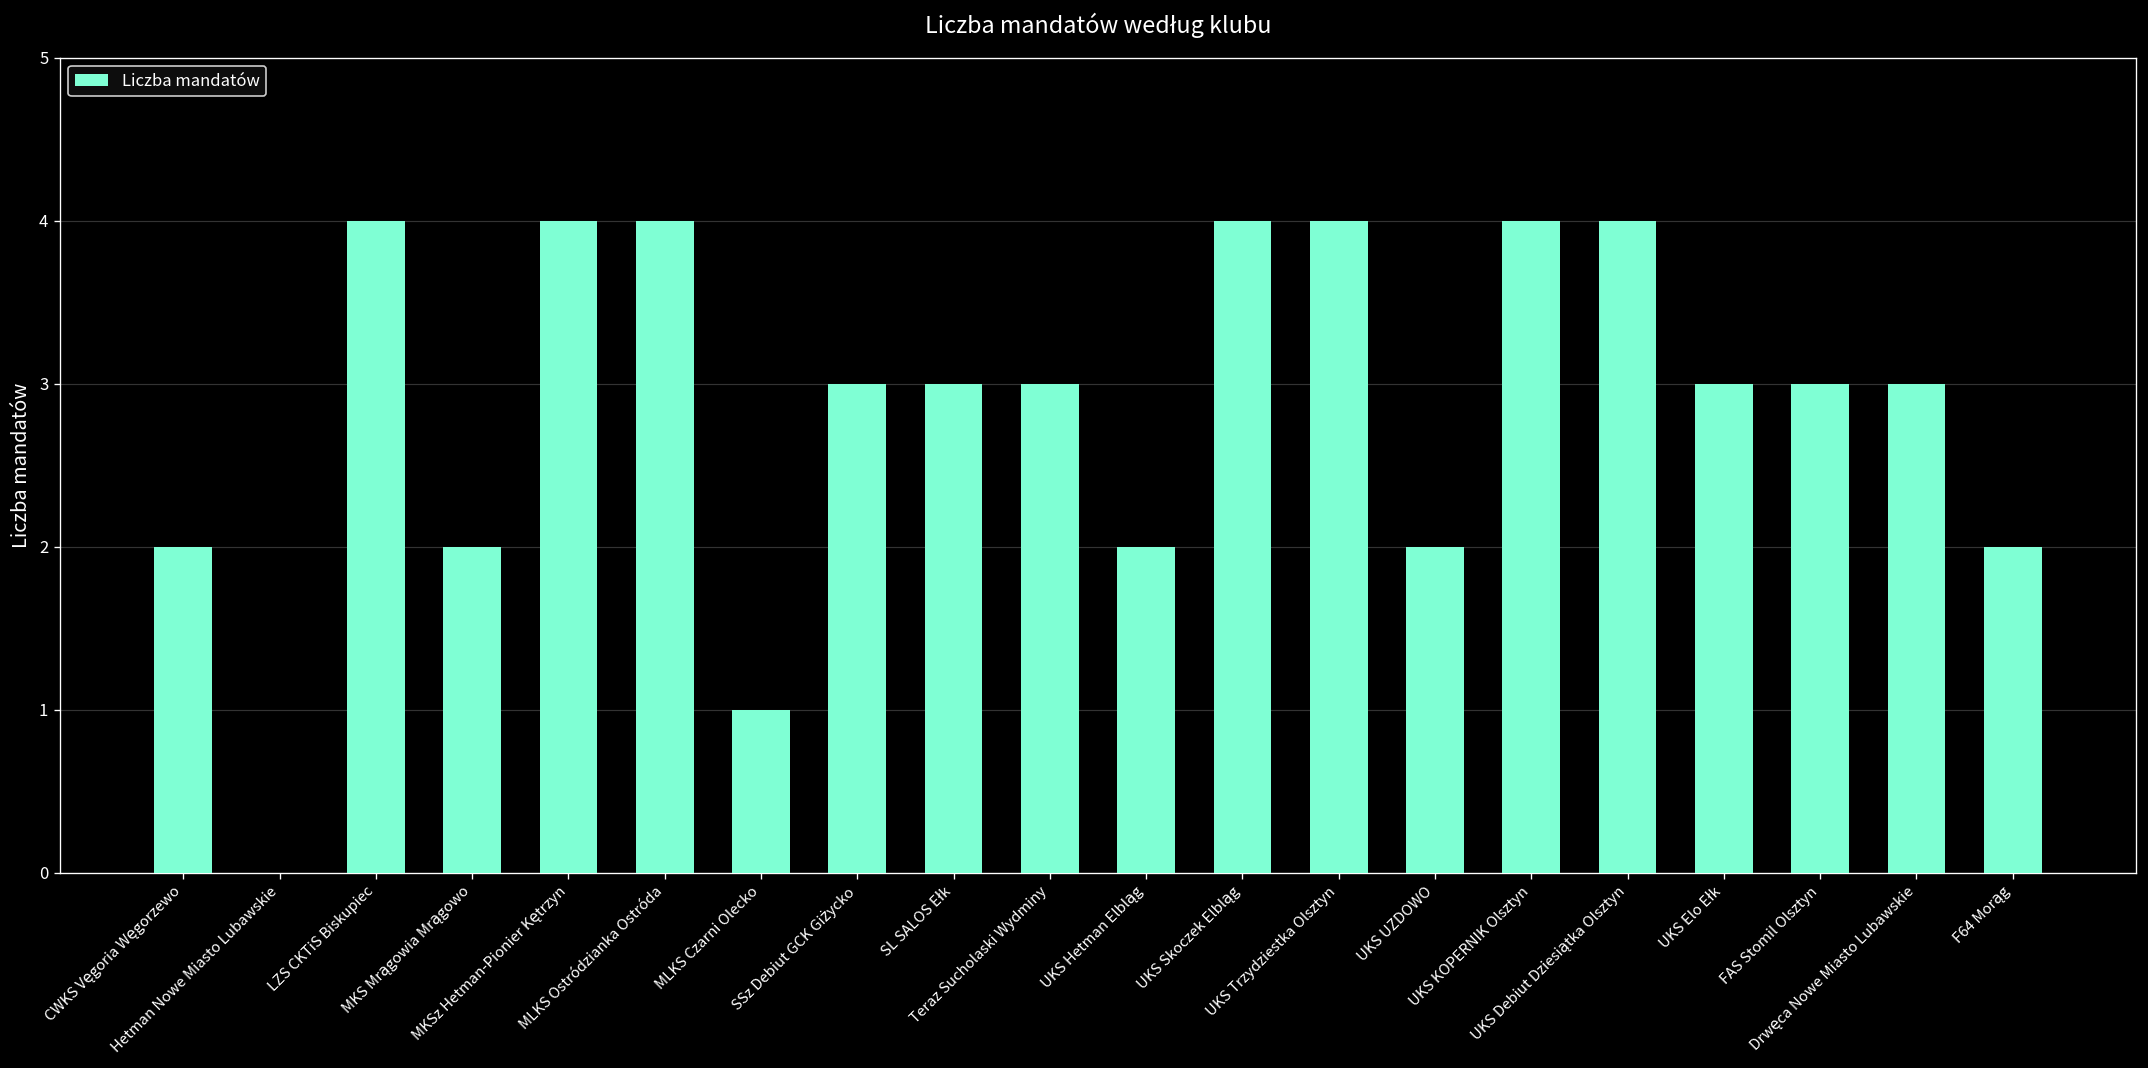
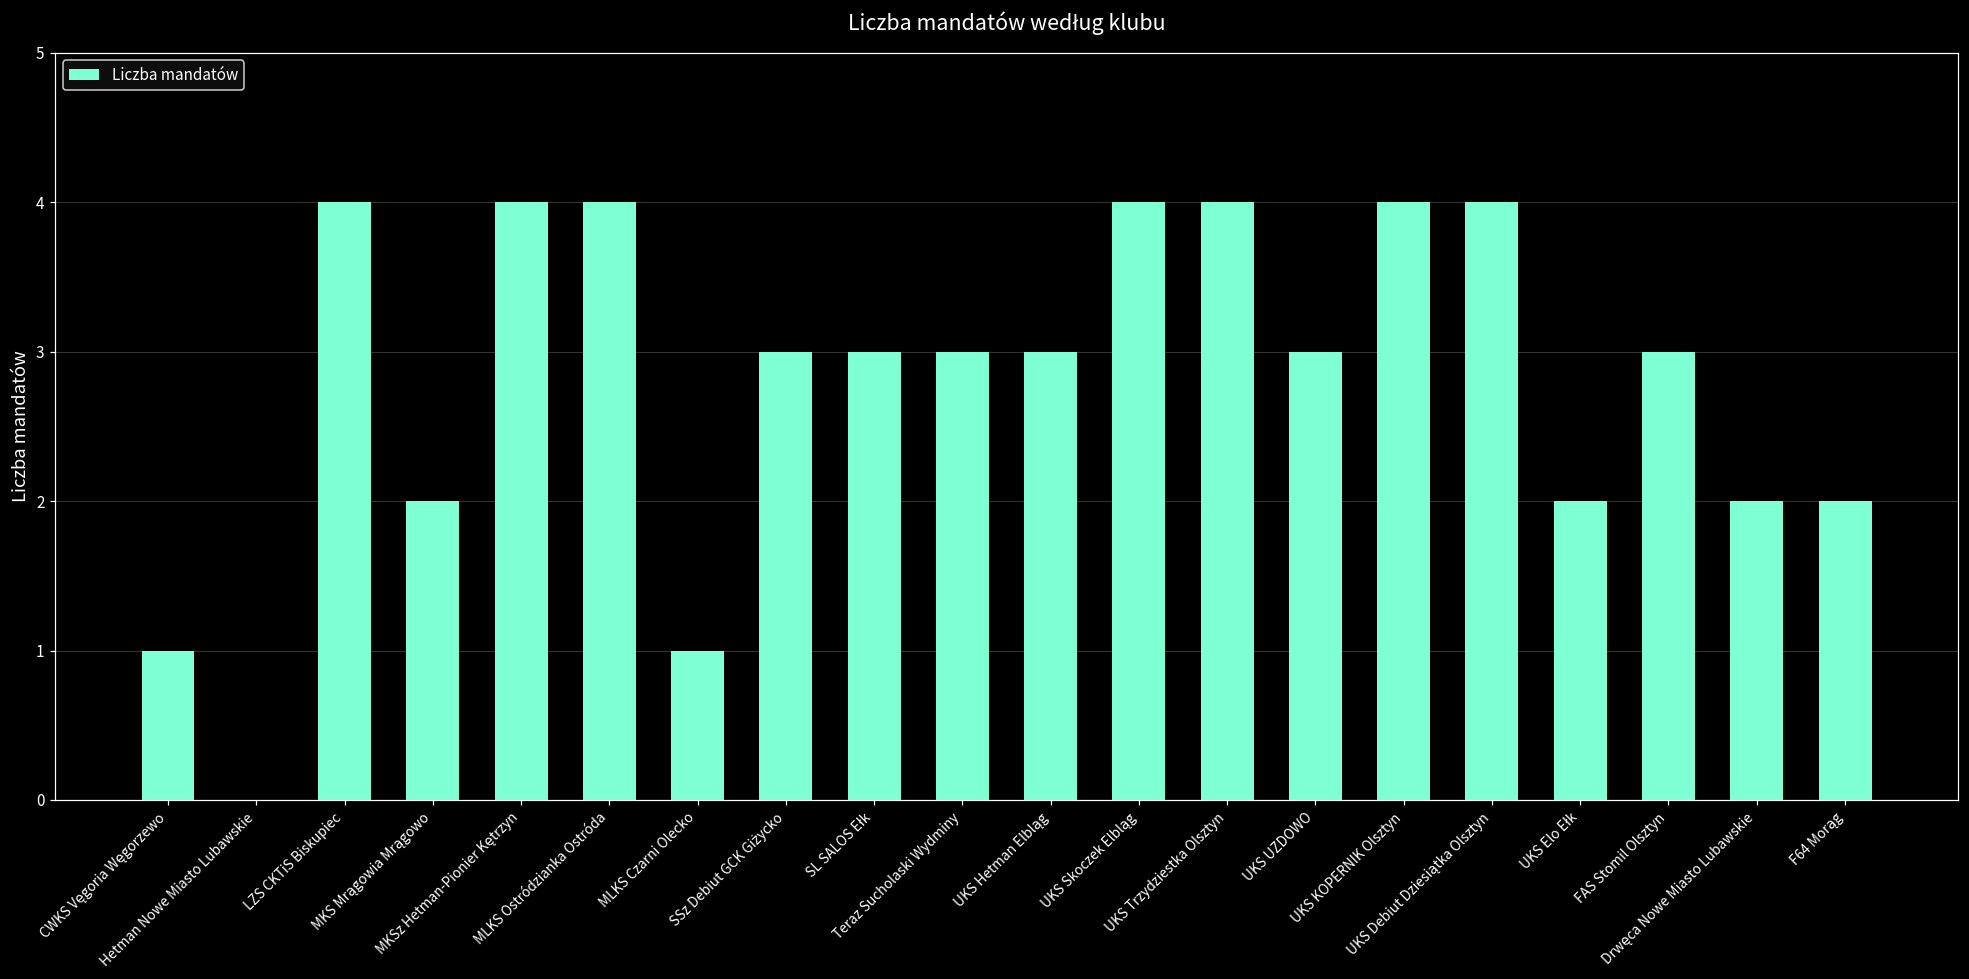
  {
-   "CWKS Vęgoria Węgorzewo": 2,
+   "CWKS Vęgoria Węgorzewo": 1,
    "Hetman Nowe Miasto Lubawskie": 0,
    "LZS CKTiS Biskupiec": 4,
    "MKS Mrągowia Mrągowo": 2,
    "MKSz Hetman-Pionier Kętrzyn": 4,
    "MLKS Ostródzianka Ostróda": 4,
    "MLKS Czarni Olecko": 1,
    "SSz Debiut GCK Giżycko": 3,
    "SL SALOS Ełk": 3,
    "Teraz Sucholaski Wydminy": 3,
-   "UKS Hetman Elbląg": 2,
+   "UKS Hetman Elbląg": 3,
    "UKS Skoczek Elbląg": 4,
    "UKS Trzydziestka Olsztyn": 4,
-   "UKS UZDOWO": 2,
+   "UKS UZDOWO": 3,
    "UKS KOPERNIK Olsztyn": 4,
    "UKS Debiut Dziesiątka Olsztyn": 4,
-   "UKS Elo Ełk": 3,
+   "UKS Elo Ełk": 2,
    "FAS Stomil Olsztyn": 3,
-   "Drwęca Nowe Miasto Lubawskie": 3,
+   "Drwęca Nowe Miasto Lubawskie": 2,
    "F64 Morąg": 2
  }
